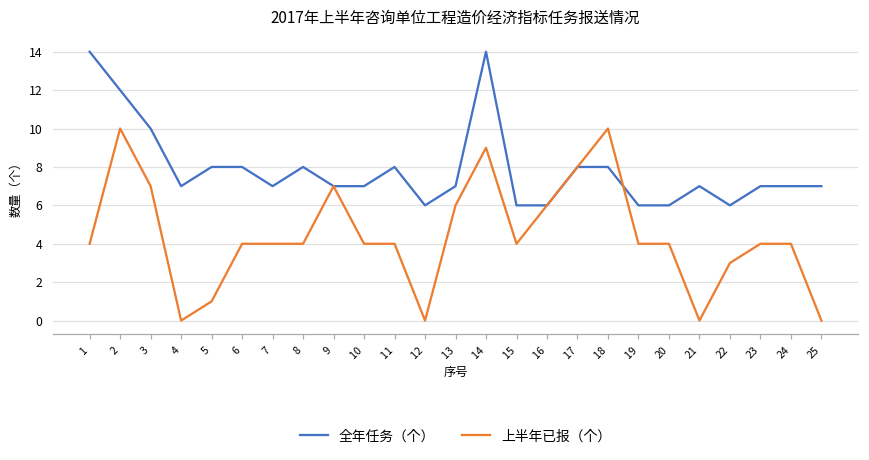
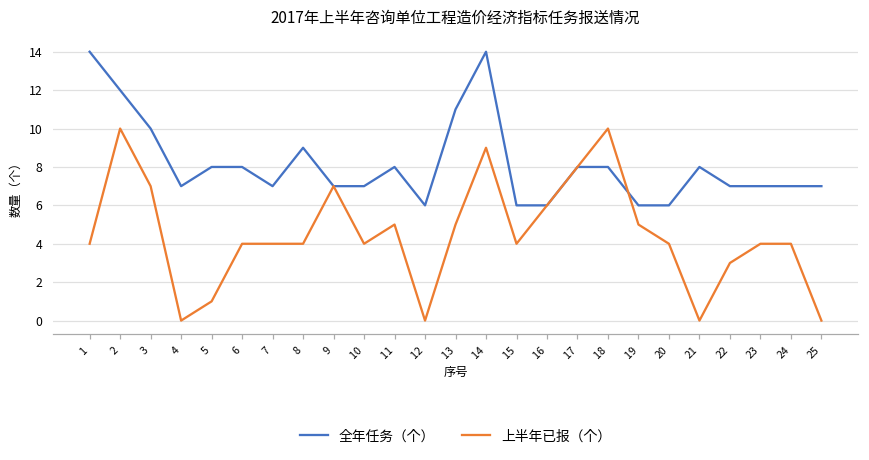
  {
    "全年任务（个）": {
      "1": 14,
      "2": 12,
      "3": 10,
      "4": 7,
      "5": 8,
      "6": 8,
      "7": 7,
-     "8": 8,
+     "8": 9,
      "10": 7,
      "11": 8,
      "12": 6,
-     "13": 7,
+     "13": 11,
      "14": 14,
      "15": 6,
      "18": 8,
      "19": 6,
      "20": 6,
-     "21": 7,
-     "22": 6,
+     "21": 8,
+     "22": 7,
      "23": 7,
      "24": 7,
      "25": 7
    },
    "上半年已报（个）": {
      "1": 4,
      "2": 10,
      "3": 7,
      "4": 0,
      "5": 1,
      "6": 4,
      "7": 4,
      "8": 4,
      "10": 4,
-     "11": 4,
+     "11": 5,
      "12": 0,
-     "13": 6,
+     "13": 5,
      "14": 9,
      "15": 4,
      "18": 10,
-     "19": 4,
+     "19": 5,
      "20": 4,
      "21": 0,
      "22": 3,
      "23": 4,
      "24": 4,
      "25": 0
    }
  }
